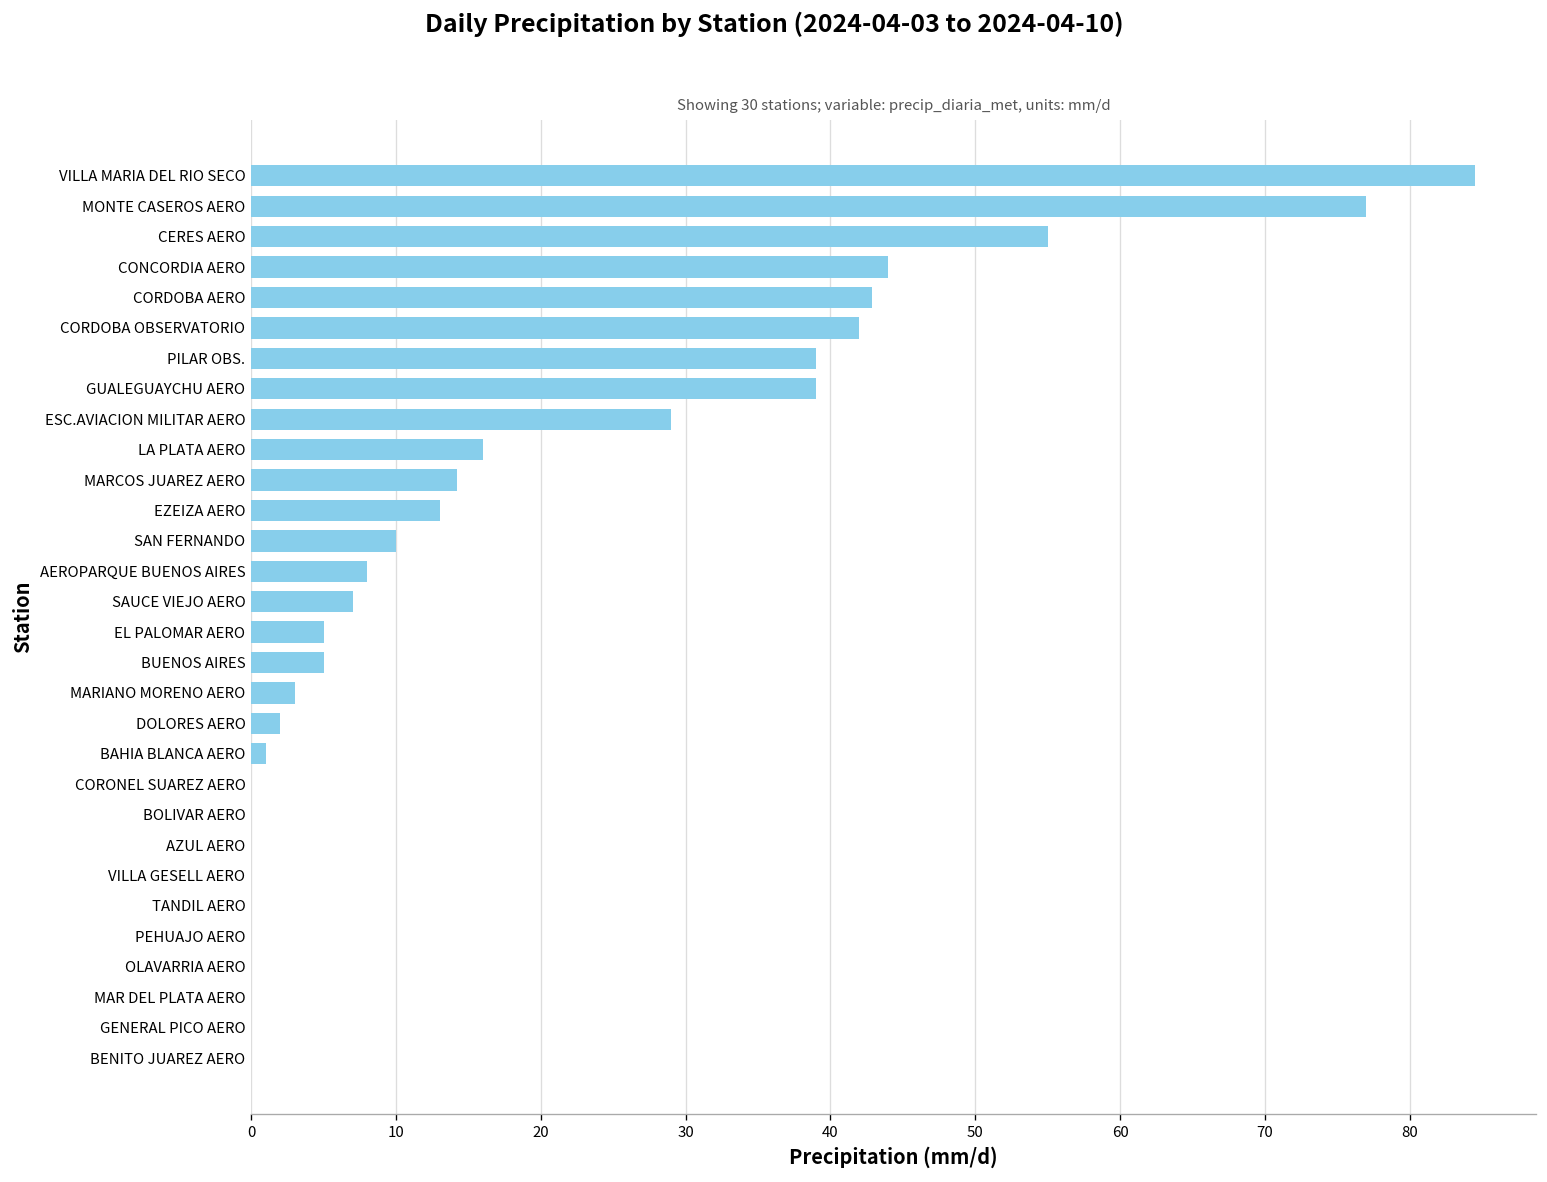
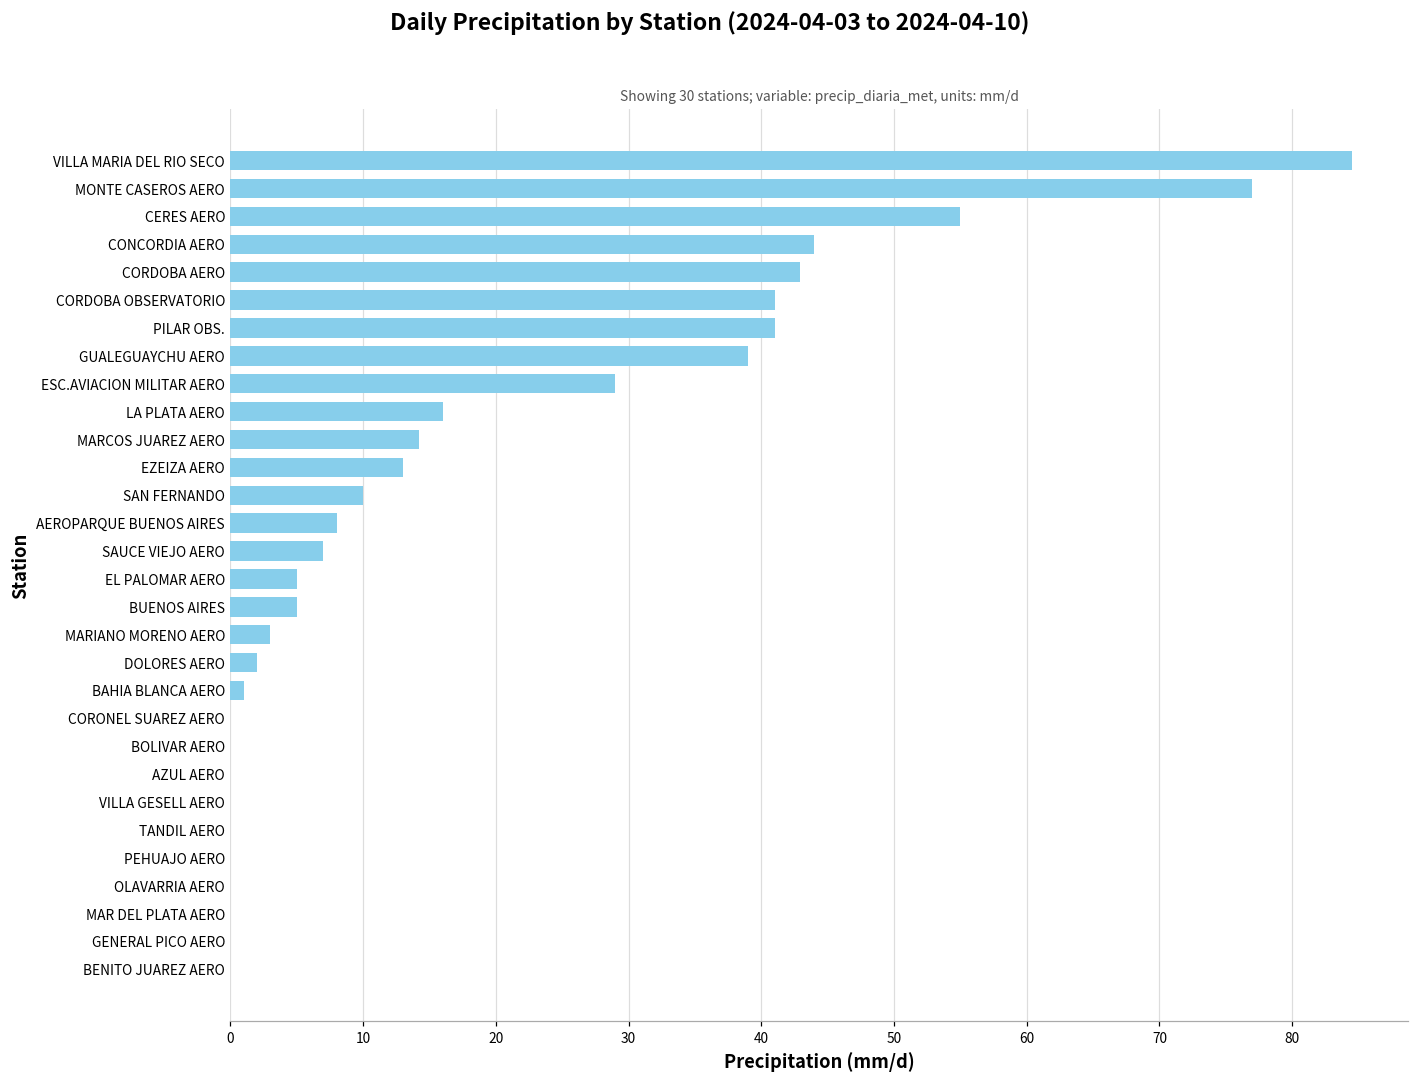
  {
    "VILLA MARIA DEL RIO SECO": 84.5,
    "MONTE CASEROS AERO": 77,
    "CERES AERO": 55,
    "CONCORDIA AERO": 44,
    "CORDOBA AERO": 43,
-   "CORDOBA OBSERVATORIO": 42,
-   "PILAR OBS.": 39,
+   "CORDOBA OBSERVATORIO": 41,
+   "PILAR OBS.": 41,
    "GUALEGUAYCHU AERO": 39,
    "ESC.AVIACION MILITAR AERO": 29,
    "LA PLATA AERO": 16,
    "MARCOS JUAREZ AERO": 14,
    "EZEIZA AERO": 13,
    "SAN FERNANDO": 10,
    "AEROPARQUE BUENOS AIRES": 8,
    "SAUCE VIEJO AERO": 7,
    "EL PALOMAR AERO": 5,
    "BUENOS AIRES": 5,
    "MARIANO MORENO AERO": 3,
    "DOLORES AERO": 2,
    "BAHIA BLANCA AERO": 1,
    "CORONEL SUAREZ AERO": 0,
    "BOLIVAR AERO": 0,
    "AZUL AERO": 0,
    "VILLA GESELL AERO": 0,
    "TANDIL AERO": 0,
    "PEHUAJO AERO": 0,
    "OLAVARRIA AERO": 0,
    "MAR DEL PLATA AERO": 0,
    "GENERAL PICO AERO": 0,
    "BENITO JUAREZ AERO": 0
  }
